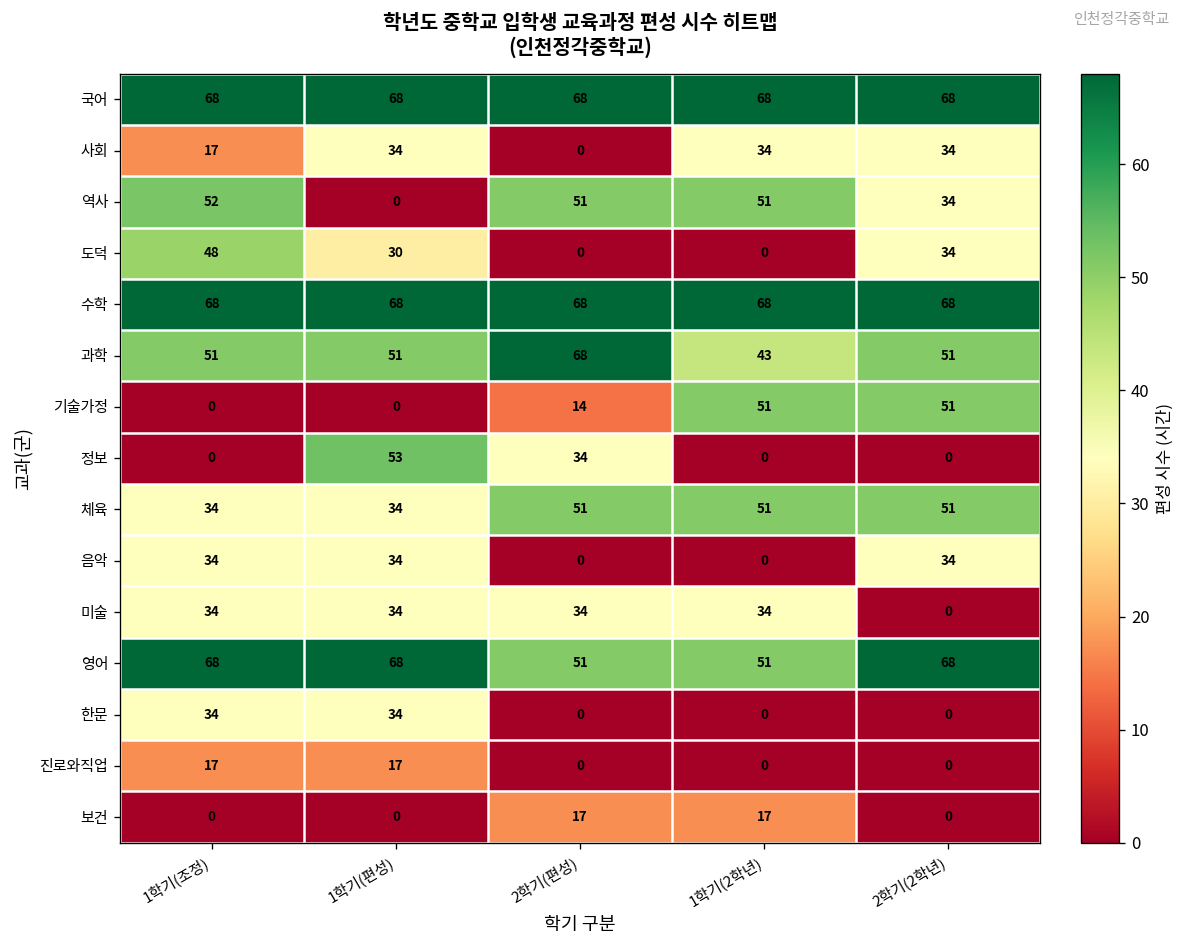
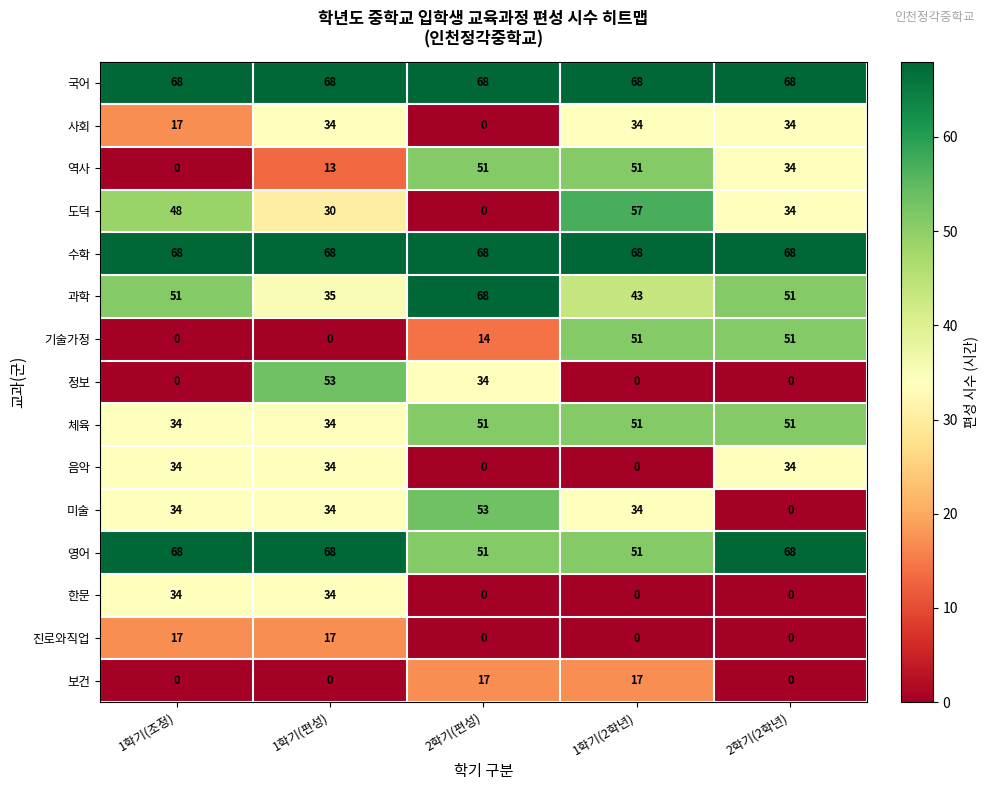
  {
    "국어": {
      "1학기(조정)": 68,
      "1학기(편성)": 68,
      "2학기(편성)": 68,
      "1학기(2학년)": 68,
      "2학기(2학년)": 68
    },
    "사회": {
      "1학기(조정)": 17,
      "1학기(편성)": 34,
      "2학기(편성)": 0,
      "1학기(2학년)": 34,
      "2학기(2학년)": 34
    },
    "역사": {
-     "1학기(조정)": 52,
-     "1학기(편성)": 0,
+     "1학기(조정)": 0,
+     "1학기(편성)": 13,
      "2학기(편성)": 51,
      "1학기(2학년)": 51,
      "2학기(2학년)": 34
    },
    "도덕": {
      "1학기(조정)": 48,
      "1학기(편성)": 30,
      "2학기(편성)": 0,
-     "1학기(2학년)": 0,
+     "1학기(2학년)": 57,
      "2학기(2학년)": 34
    },
    "수학": {
      "1학기(조정)": 68,
      "1학기(편성)": 68,
      "2학기(편성)": 68,
      "1학기(2학년)": 68,
      "2학기(2학년)": 68
    },
    "과학": {
      "1학기(조정)": 51,
-     "1학기(편성)": 51,
+     "1학기(편성)": 35,
      "2학기(편성)": 68,
      "1학기(2학년)": 43,
      "2학기(2학년)": 51
    },
    "기술가정": {
      "1학기(조정)": 0,
      "1학기(편성)": 0,
      "2학기(편성)": 14,
      "1학기(2학년)": 51,
      "2학기(2학년)": 51
    },
    "정보": {
      "1학기(조정)": 0,
      "1학기(편성)": 53,
      "2학기(편성)": 34,
      "1학기(2학년)": 0,
      "2학기(2학년)": 0
    },
    "체육": {
      "1학기(조정)": 34,
      "1학기(편성)": 34,
      "2학기(편성)": 51,
      "1학기(2학년)": 51,
      "2학기(2학년)": 51
    },
    "음악": {
      "1학기(조정)": 34,
      "1학기(편성)": 34,
      "2학기(편성)": 0,
      "1학기(2학년)": 0,
      "2학기(2학년)": 34
    },
    "미술": {
      "1학기(조정)": 34,
      "1학기(편성)": 34,
-     "2학기(편성)": 34,
+     "2학기(편성)": 53,
      "1학기(2학년)": 34,
      "2학기(2학년)": 0
    },
    "영어": {
      "1학기(조정)": 68,
      "1학기(편성)": 68,
      "2학기(편성)": 51,
      "1학기(2학년)": 51,
      "2학기(2학년)": 68
    },
    "한문": {
      "1학기(조정)": 34,
      "1학기(편성)": 34,
      "2학기(편성)": 0,
      "1학기(2학년)": 0,
      "2학기(2학년)": 0
    },
    "진로와직업": {
      "1학기(조정)": 17,
      "1학기(편성)": 17,
      "2학기(편성)": 0,
      "1학기(2학년)": 0,
      "2학기(2학년)": 0
    },
    "보건": {
      "1학기(조정)": 0,
      "1학기(편성)": 0,
      "2학기(편성)": 17,
      "1학기(2학년)": 17,
      "2학기(2학년)": 0
    }
  }
